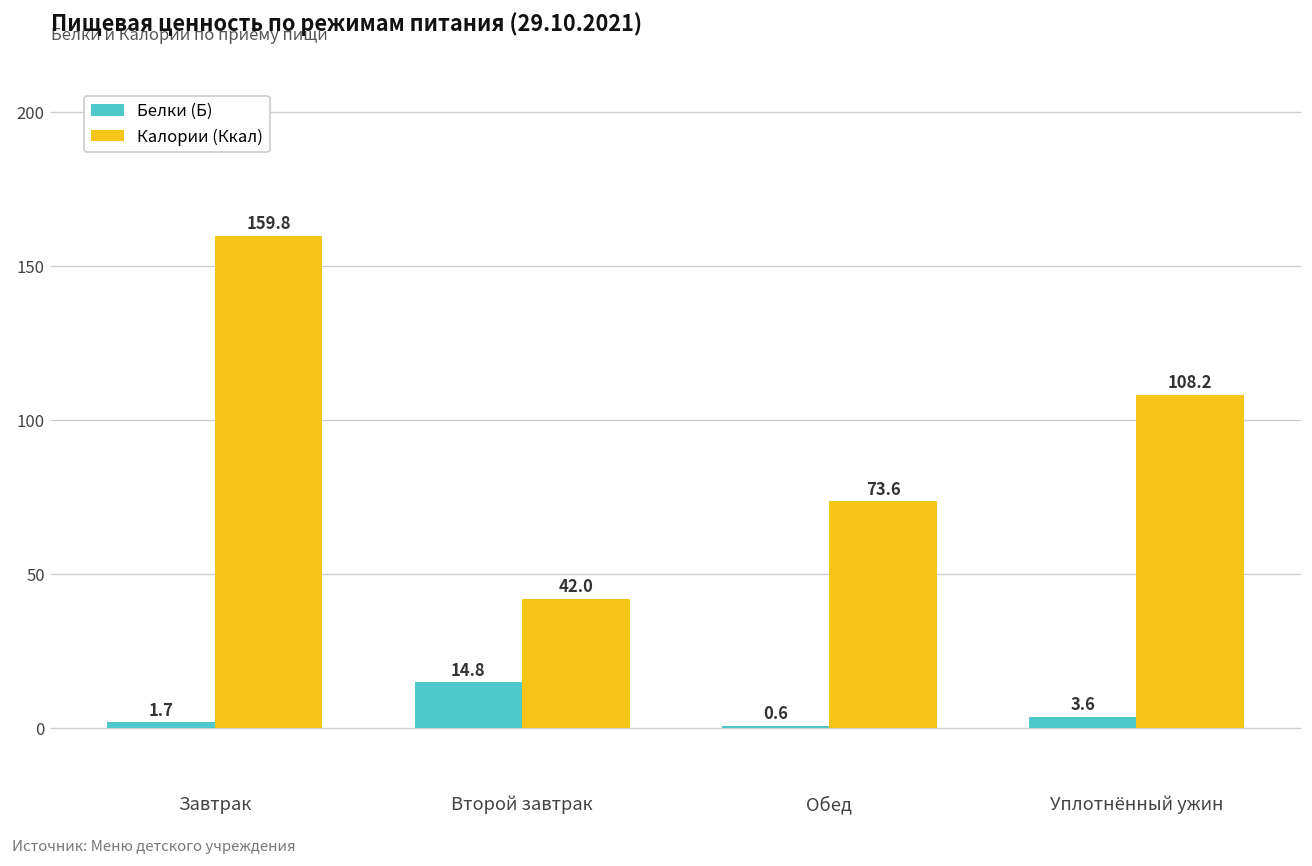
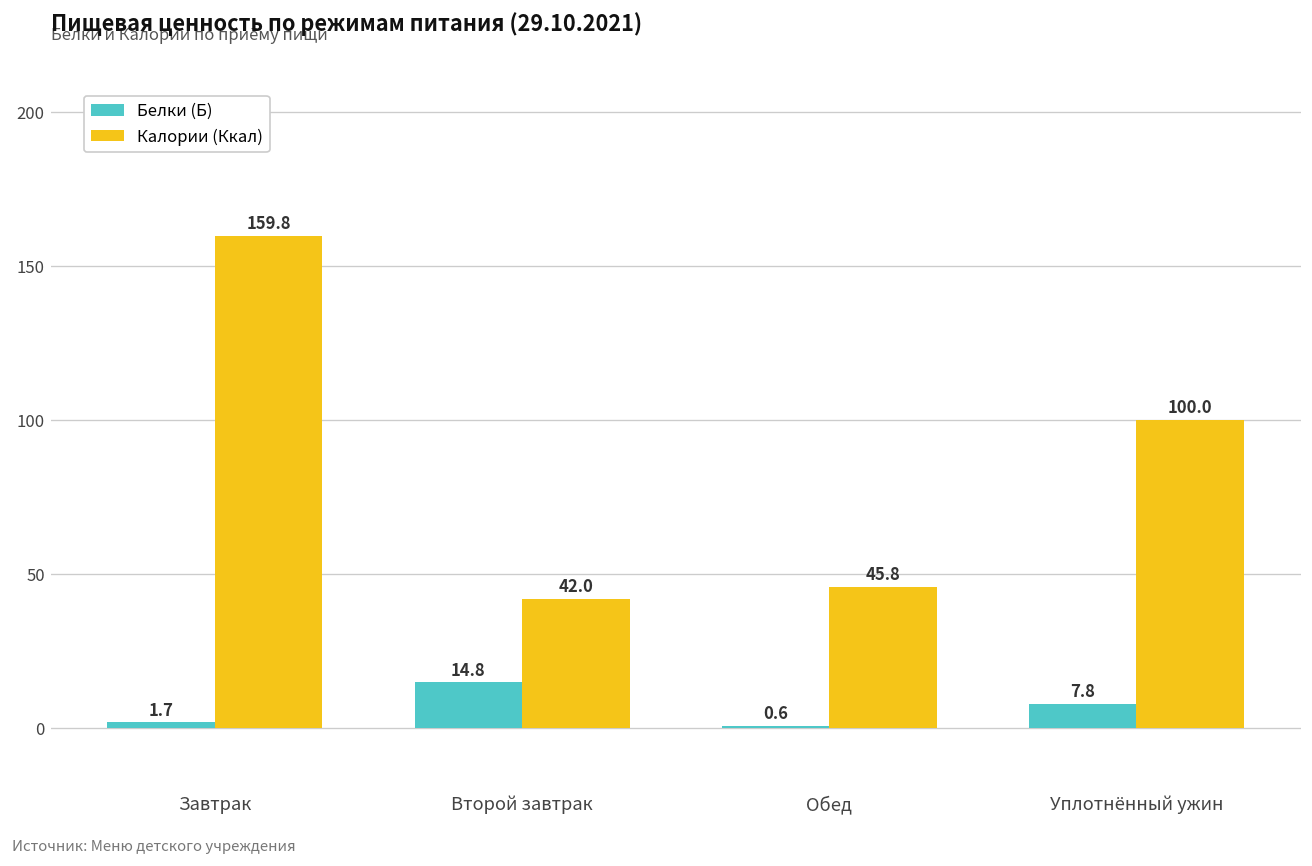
  {
    "Белки (Б)": {
      "Завтрак": 1.7,
      "Второй завтрак": 14.8,
      "Обед": 0.6,
-     "Уплотнённый ужин": 3.6
+     "Уплотнённый ужин": 7.8
    },
    "Калории (Ккал)": {
      "Завтрак": 159.8,
      "Второй завтрак": 42.0,
-     "Обед": 73.6,
-     "Уплотнённый ужин": 108.2
+     "Обед": 45.8,
+     "Уплотнённый ужин": 100.0
    }
  }
